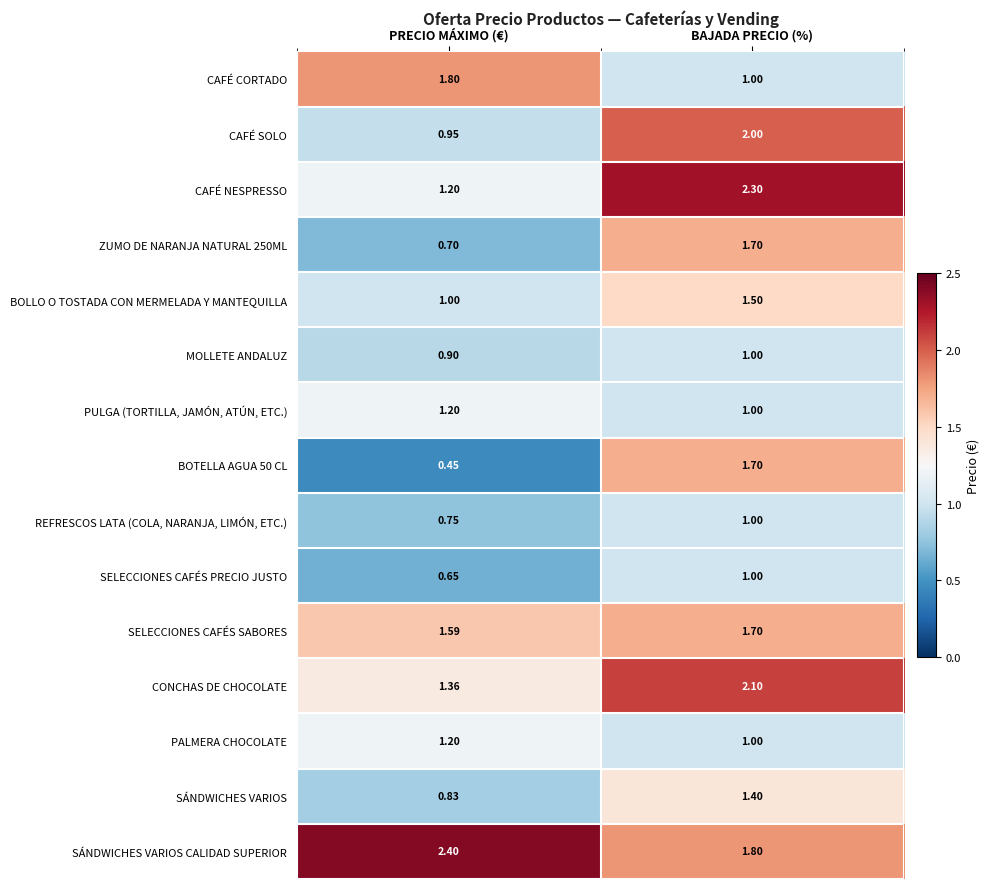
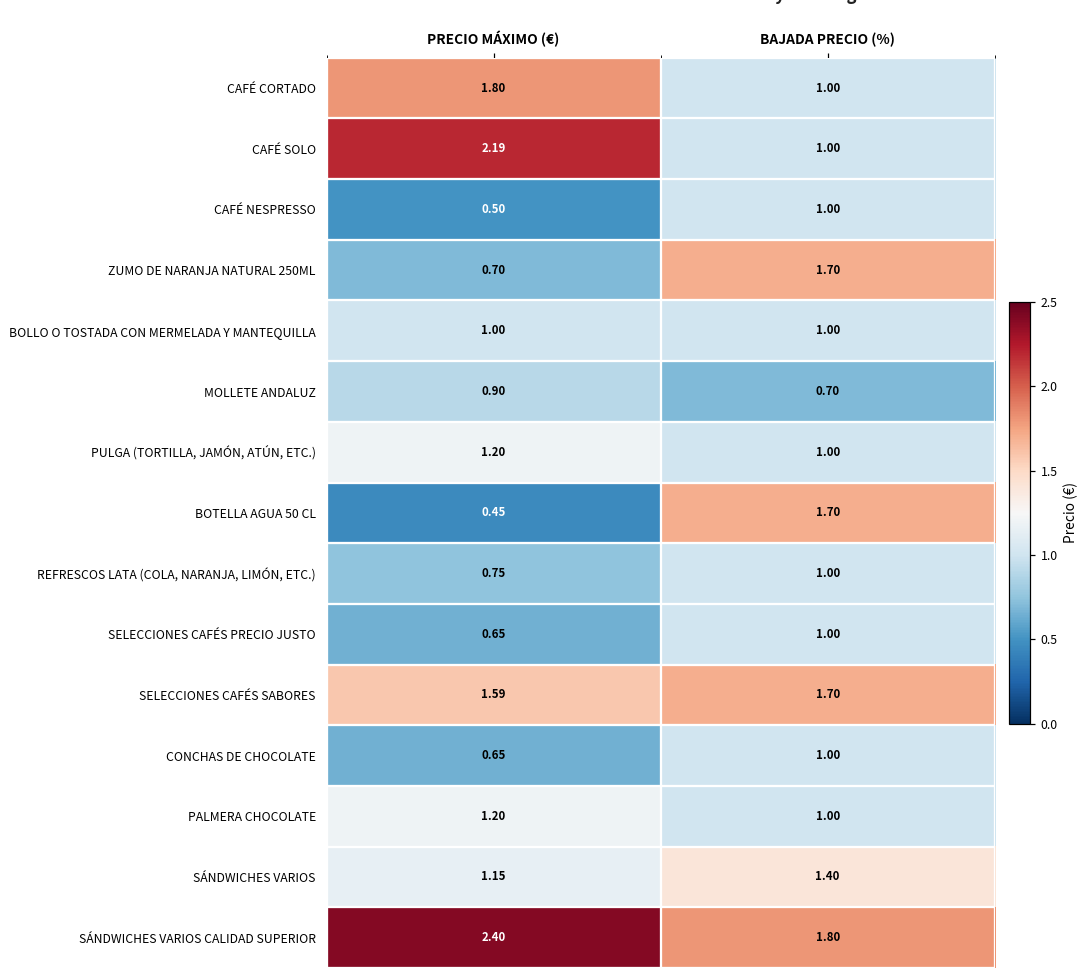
  {
    "CAFÉ CORTADO": {
      "PRECIO MÁXIMO (€)": 1.80,
      "BAJADA PRECIO (%)": 1.00
    },
    "CAFÉ SOLO": {
-     "PRECIO MÁXIMO (€)": 0.95,
-     "BAJADA PRECIO (%)": 2.00
+     "PRECIO MÁXIMO (€)": 2.19,
+     "BAJADA PRECIO (%)": 1.00
    },
    "CAFÉ NESPRESSO": {
-     "PRECIO MÁXIMO (€)": 1.20,
-     "BAJADA PRECIO (%)": 2.30
+     "PRECIO MÁXIMO (€)": 0.50,
+     "BAJADA PRECIO (%)": 1.00
    },
    "ZUMO DE NARANJA NATURAL 250ML": {
      "PRECIO MÁXIMO (€)": 0.70,
      "BAJADA PRECIO (%)": 1.70
    },
    "BOLLO O TOSTADA CON MERMELADA Y MANTEQUILLA": {
      "PRECIO MÁXIMO (€)": 1.00,
-     "BAJADA PRECIO (%)": 1.50
+     "BAJADA PRECIO (%)": 1.00
    },
    "MOLLETE ANDALUZ": {
      "PRECIO MÁXIMO (€)": 0.90,
-     "BAJADA PRECIO (%)": 1.00
+     "BAJADA PRECIO (%)": 0.70
    },
    "PULGA (TORTILLA, JAMÓN, ATÚN, ETC.)": {
      "PRECIO MÁXIMO (€)": 1.20,
      "BAJADA PRECIO (%)": 1.00
    },
    "BOTELLA AGUA 50 CL": {
      "PRECIO MÁXIMO (€)": 0.45,
      "BAJADA PRECIO (%)": 1.70
    },
    "REFRESCOS LATA (COLA, NARANJA, LIMÓN, ETC.)": {
      "PRECIO MÁXIMO (€)": 0.75,
      "BAJADA PRECIO (%)": 1.00
    },
    "SELECCIONES CAFÉS PRECIO JUSTO": {
      "PRECIO MÁXIMO (€)": 0.65,
      "BAJADA PRECIO (%)": 1.00
    },
    "SELECCIONES CAFÉS SABORES": {
      "PRECIO MÁXIMO (€)": 1.59,
      "BAJADA PRECIO (%)": 1.70
    },
    "CONCHAS DE CHOCOLATE": {
-     "PRECIO MÁXIMO (€)": 1.36,
-     "BAJADA PRECIO (%)": 2.10
+     "PRECIO MÁXIMO (€)": 0.65,
+     "BAJADA PRECIO (%)": 1.00
    },
    "PALMERA CHOCOLATE": {
      "PRECIO MÁXIMO (€)": 1.20,
      "BAJADA PRECIO (%)": 1.00
    },
    "SÁNDWICHES VARIOS": {
-     "PRECIO MÁXIMO (€)": 0.83,
+     "PRECIO MÁXIMO (€)": 1.15,
      "BAJADA PRECIO (%)": 1.40
    },
    "SÁNDWICHES VARIOS CALIDAD SUPERIOR": {
      "PRECIO MÁXIMO (€)": 2.40,
      "BAJADA PRECIO (%)": 1.80
    }
  }
